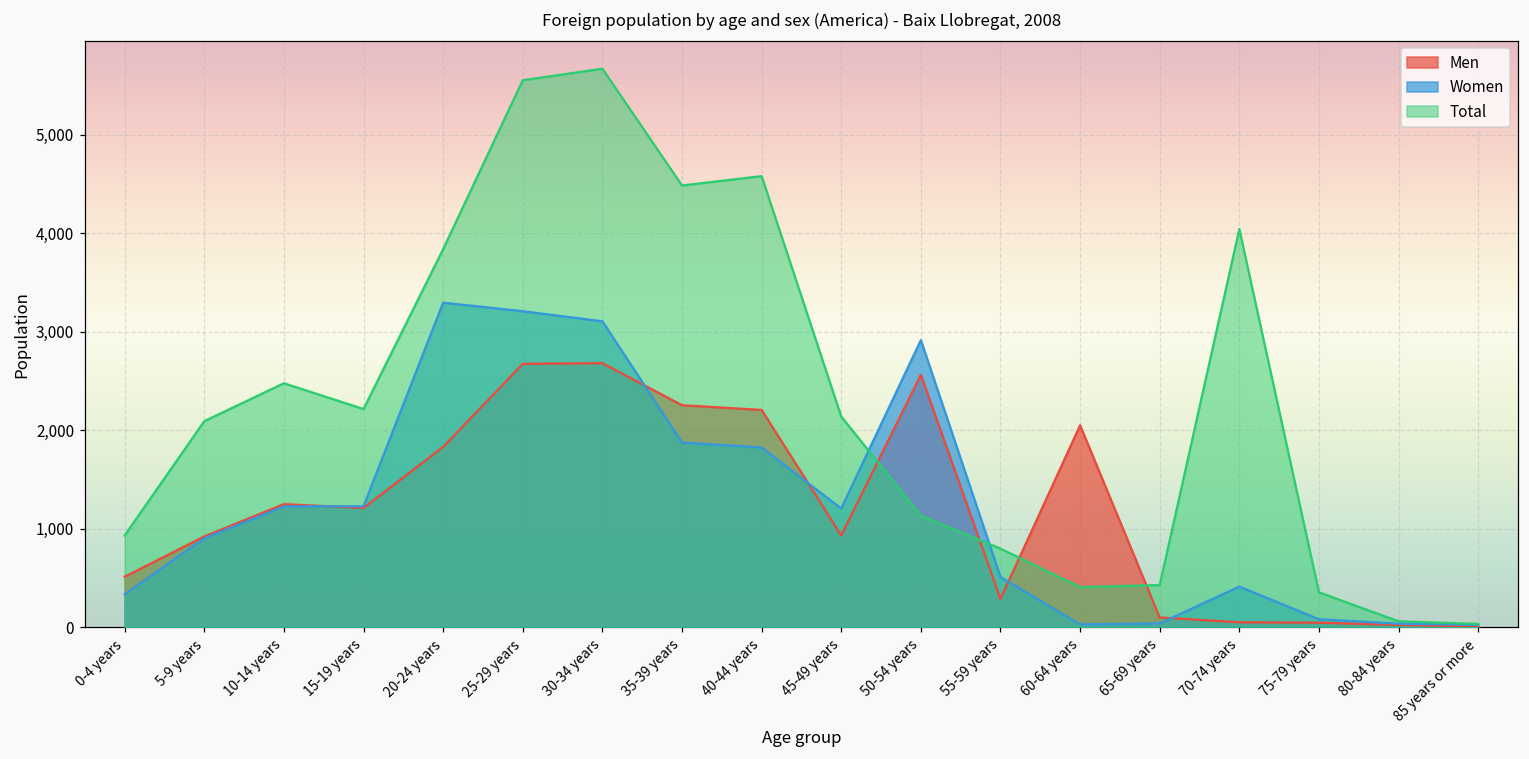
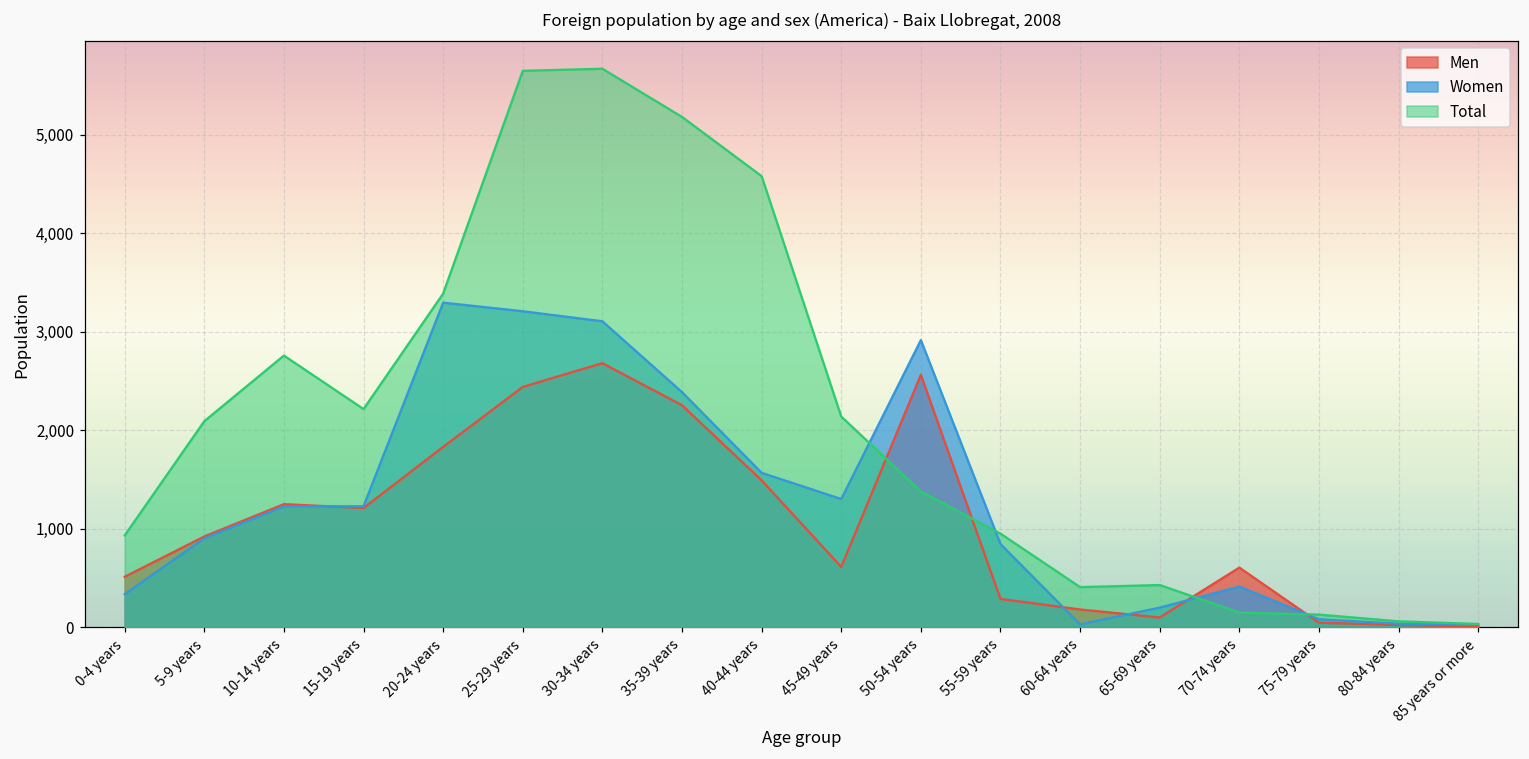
  {
    "Men": {
      "0-4 years": "500",
      "20-24 years": "1,800",
-     "25-29 years": "2,700",
+     "25-29 years": "2,400",
      "30-34 years": "2,700",
      "35-39 years": "2,300",
-     "40-44 years": "2,200",
-     "45-49 years": "900",
+     "40-44 years": "1,500",
+     "45-49 years": "600",
      "50-54 years": "2,600",
      "55-59 years": "300",
-     "60-64 years": "2,100",
+     "60-64 years": "200",
      "65-69 years": "100",
-     "70-74 years": "100",
+     "70-74 years": "600",
      "75-79 years": "0"
    },
    "Women": {
      "0-4 years": "300",
      "20-24 years": "3,300",
      "25-29 years": "3,200",
      "30-34 years": "3,100",
-     "35-39 years": "1,900",
-     "40-44 years": "1,800",
-     "45-49 years": "1,200",
+     "35-39 years": "2,400",
+     "40-44 years": "1,600",
+     "45-49 years": "1,300",
      "50-54 years": "2,900",
-     "55-59 years": "500",
+     "55-59 years": "800",
      "60-64 years": "0",
-     "65-69 years": "0",
+     "65-69 years": "200",
      "70-74 years": "400",
      "75-79 years": "100"
    },
    "Total": {
      "0-4 years": "900",
      "5-9 years": "2,100",
-     "10-14 years": "2,500",
+     "10-14 years": "2,800",
      "15-19 years": "2,200",
-     "20-24 years": "3,800",
-     "25-29 years": "5,550",
+     "20-24 years": "3,400",
+     "25-29 years": "5,650",
      "30-34 years": "5,700",
-     "35-39 years": "4,500",
+     "35-39 years": "5,200",
      "40-44 years": "4,600",
      "45-49 years": "2,100",
-     "50-54 years": "1,100",
-     "55-59 years": "800",
+     "50-54 years": "1,400",
+     "55-59 years": "1,000",
      "60-64 years": "400",
      "65-69 years": "400",
-     "70-74 years": "4,000",
-     "75-79 years": "400"
+     "70-74 years": "200",
+     "75-79 years": "100"
    }
  }
